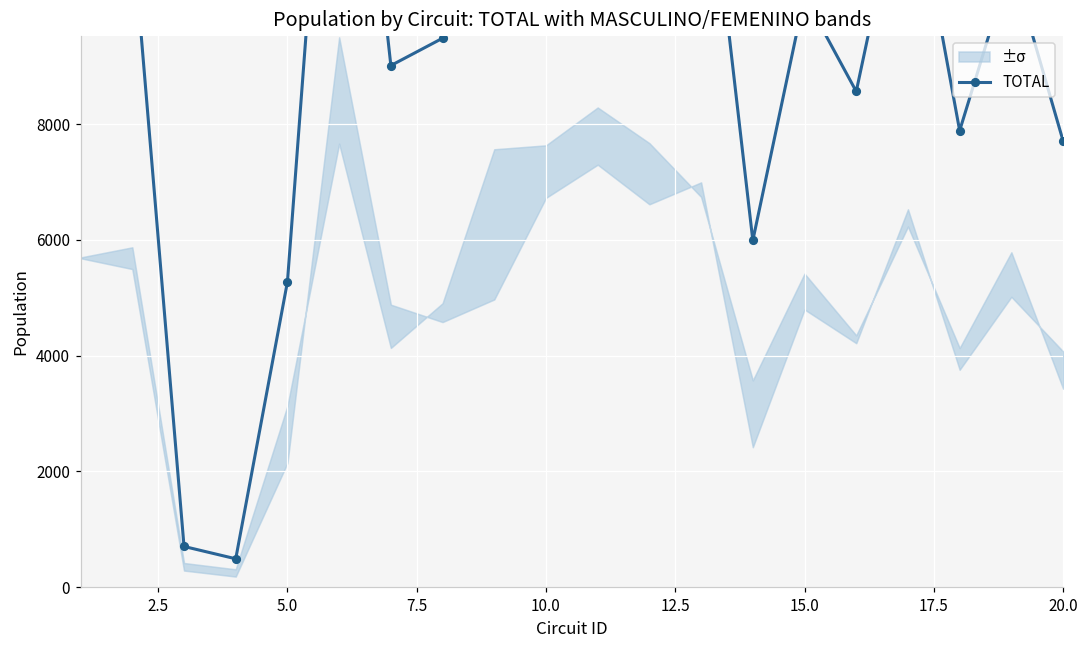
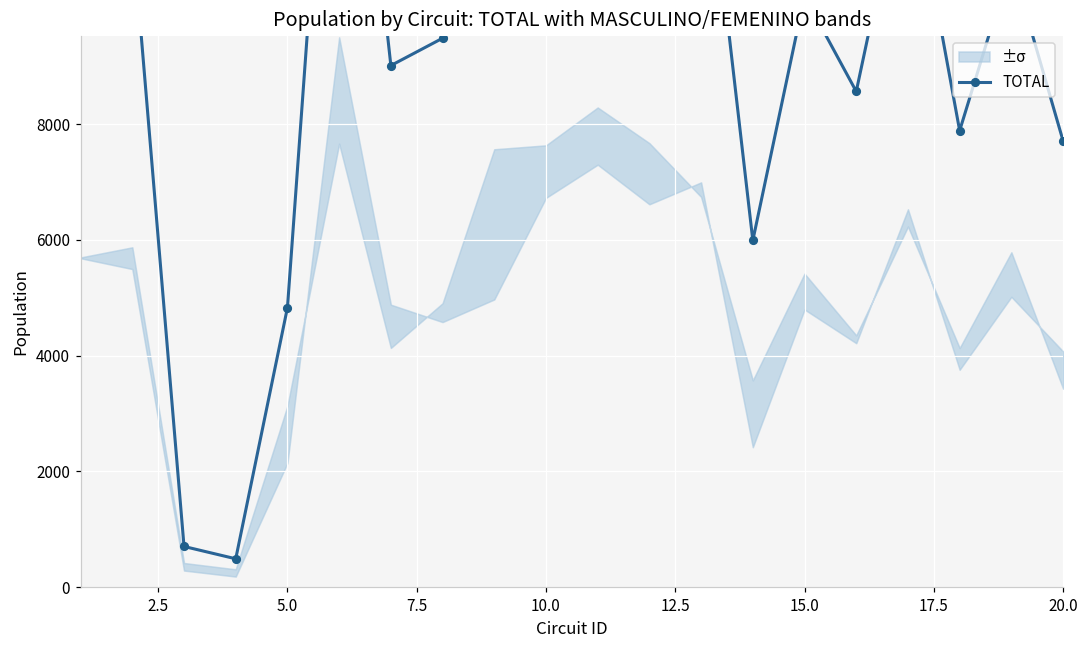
  {
    "TOTAL": {
-     "5.0": 5300,
+     "5.0": 4800,
      "20.0": 7700
    }
  }
